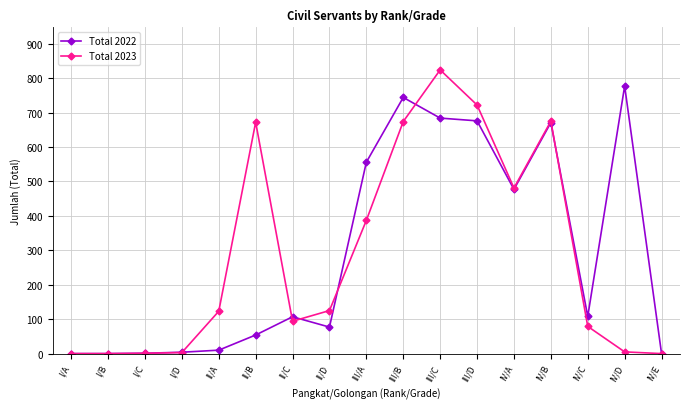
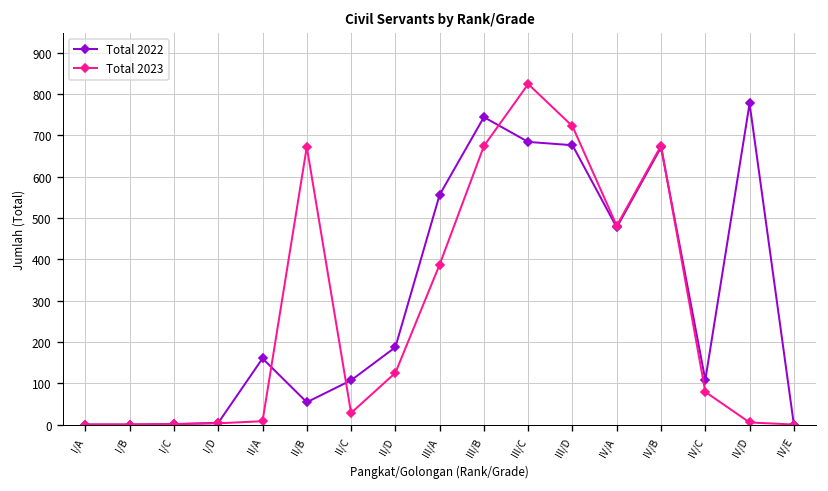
  {
    "Total 2022": {
-     "II/A": 10,
+     "II/A": 160,
      "II/B": 50,
      "II/C": 110,
-     "II/D": 80,
+     "II/D": 190,
      "III/A": 560,
      "III/B": 740,
      "III/C": 680,
      "III/D": 680,
      "IV/C": 110,
      "IV/D": 780
    },
    "Total 2023": {
-     "II/A": 120,
+     "II/A": 10,
      "II/B": 670,
-     "II/C": 90,
+     "II/C": 30,
      "II/D": 130,
      "III/A": 390,
      "III/B": 670,
      "III/C": 820,
      "III/D": 720,
      "IV/C": 80,
      "IV/D": 10
    }
  }
